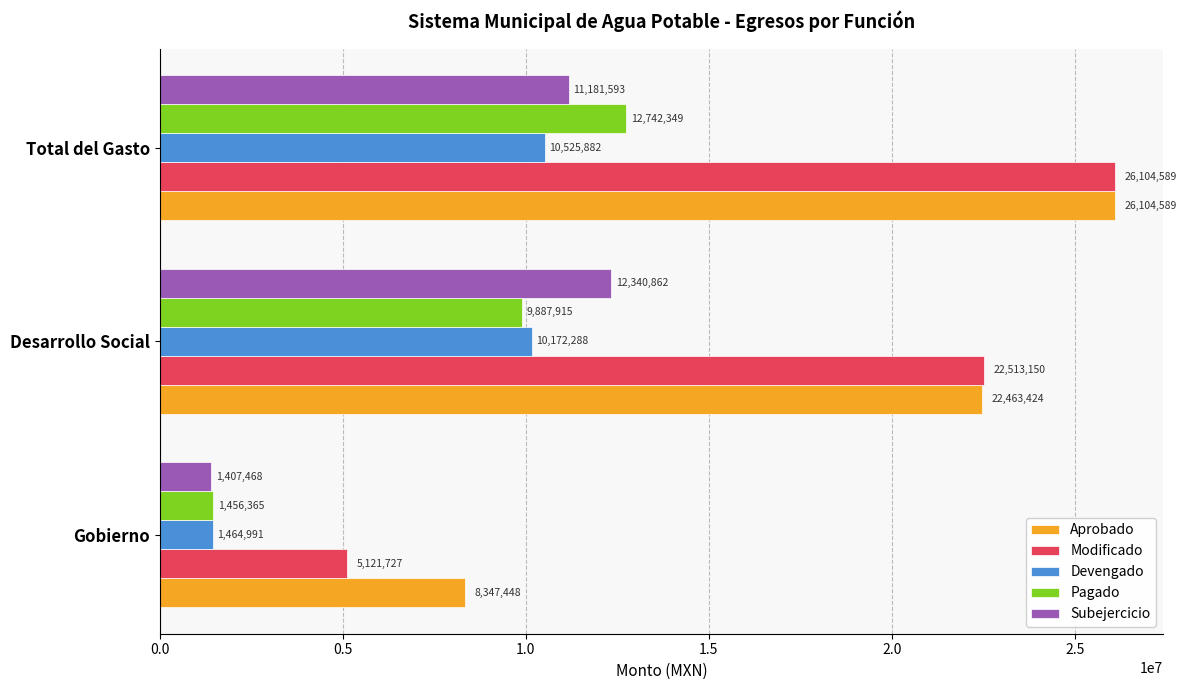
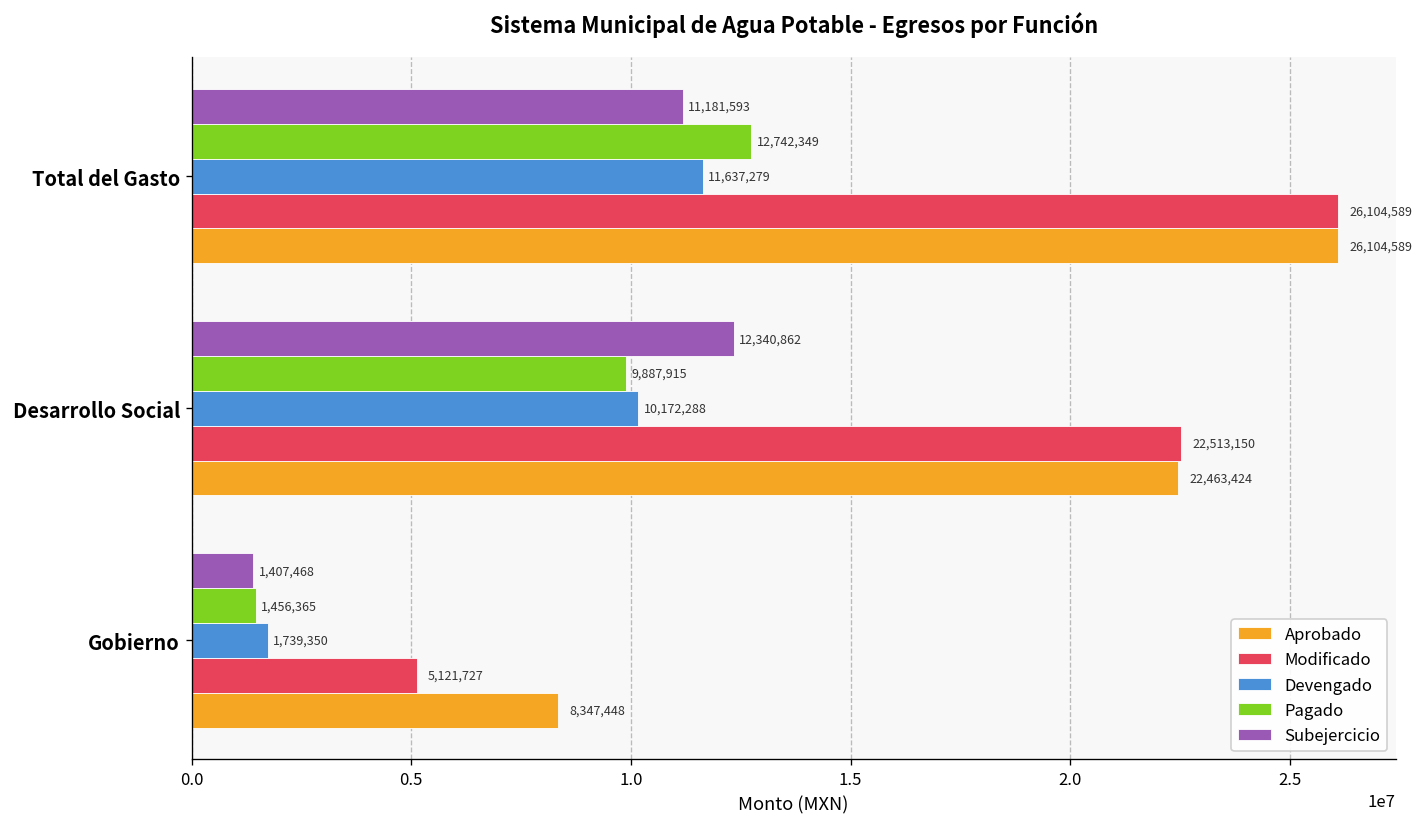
  {
    "Aprobado": {
      "Total del Gasto": "26,104,589",
      "Desarrollo Social": "22,463,424",
      "Gobierno": "8,347,448"
    },
    "Modificado": {
      "Total del Gasto": "26,104,589",
      "Desarrollo Social": "22,513,150",
      "Gobierno": "5,121,727"
    },
    "Devengado": {
-     "Total del Gasto": "10,525,882",
+     "Total del Gasto": "11,637,279",
      "Desarrollo Social": "10,172,288",
-     "Gobierno": "1,464,991"
+     "Gobierno": "1,739,350"
    },
    "Pagado": {
      "Total del Gasto": "12,742,349",
      "Desarrollo Social": "9,887,915",
      "Gobierno": "1,456,365"
    },
    "Subejercicio": {
      "Total del Gasto": "11,181,593",
      "Desarrollo Social": "12,340,862",
      "Gobierno": "1,407,468"
    }
  }
